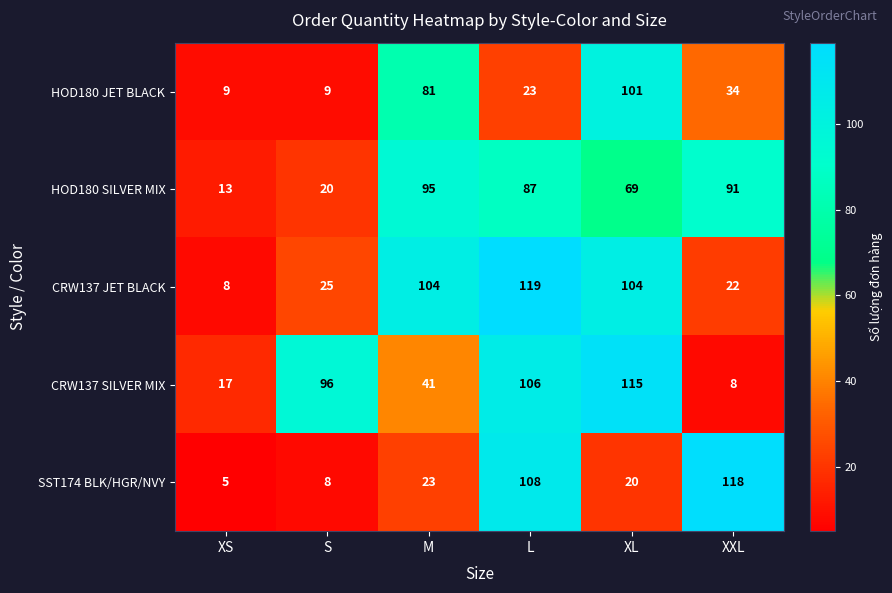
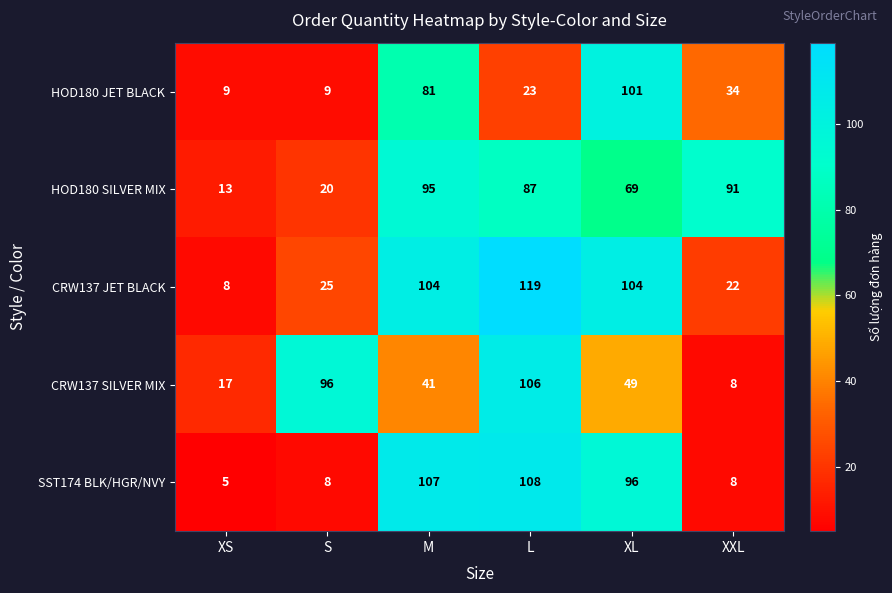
  {
    "HOD180 JET BLACK": {
      "XS": 9,
      "S": 9,
      "M": 81,
      "L": 23,
      "XL": 101,
      "XXL": 34
    },
    "HOD180 SILVER MIX": {
      "XS": 13,
      "S": 20,
      "M": 95,
      "L": 87,
      "XL": 69,
      "XXL": 91
    },
    "CRW137 JET BLACK": {
      "XS": 8,
      "S": 25,
      "M": 104,
      "L": 119,
      "XL": 104,
      "XXL": 22
    },
    "CRW137 SILVER MIX": {
      "XS": 17,
      "S": 96,
      "M": 41,
      "L": 106,
-     "XL": 115,
+     "XL": 49,
      "XXL": 8
    },
    "SST174 BLK/HGR/NVY": {
      "XS": 5,
      "S": 8,
-     "M": 23,
+     "M": 107,
      "L": 108,
-     "XL": 20,
-     "XXL": 118
+     "XL": 96,
+     "XXL": 8
    }
  }
